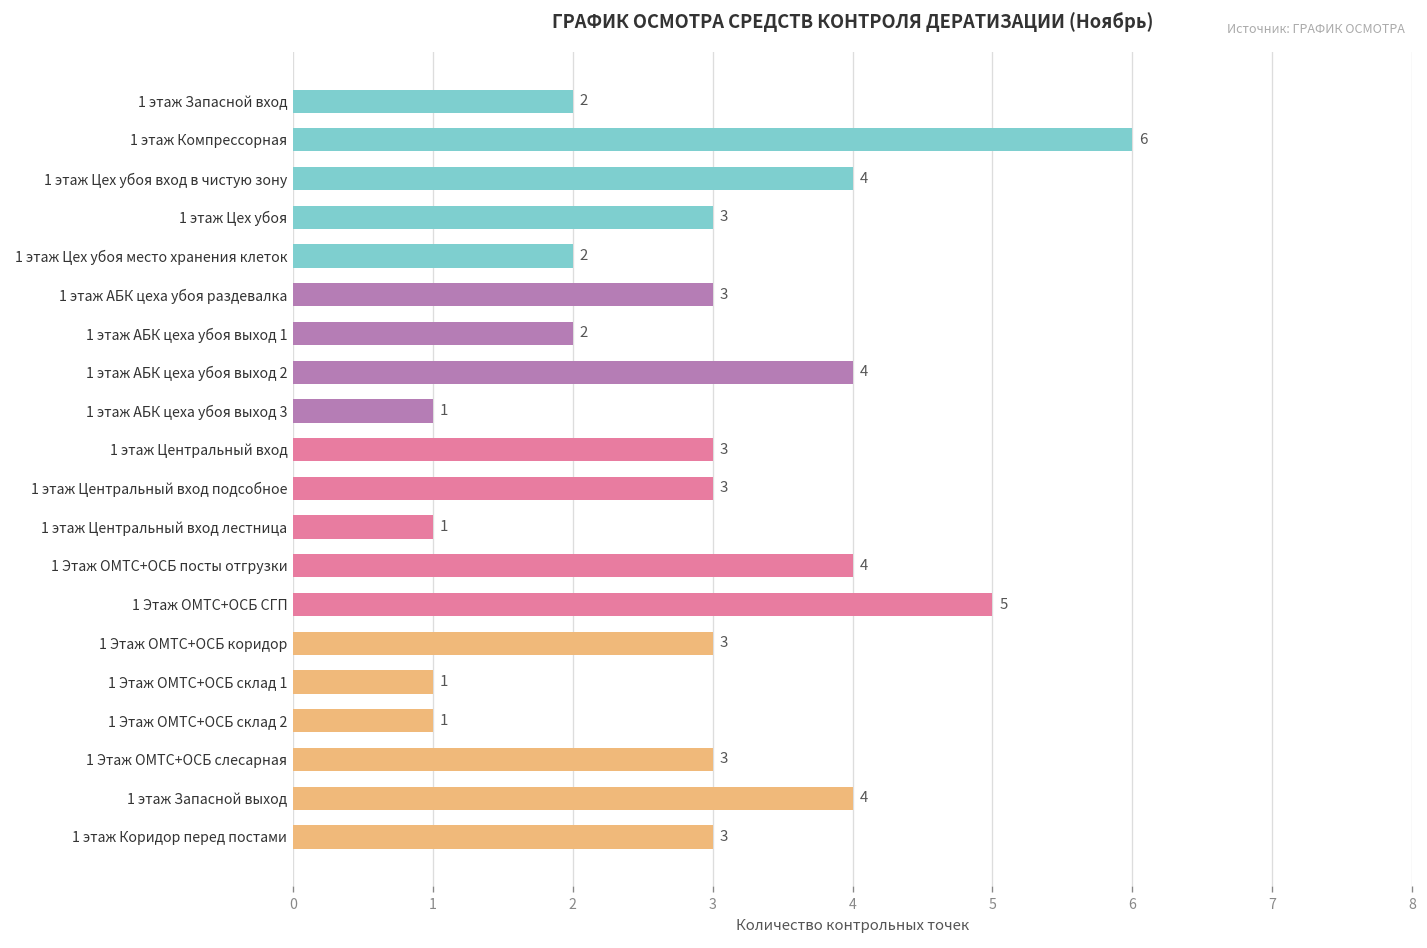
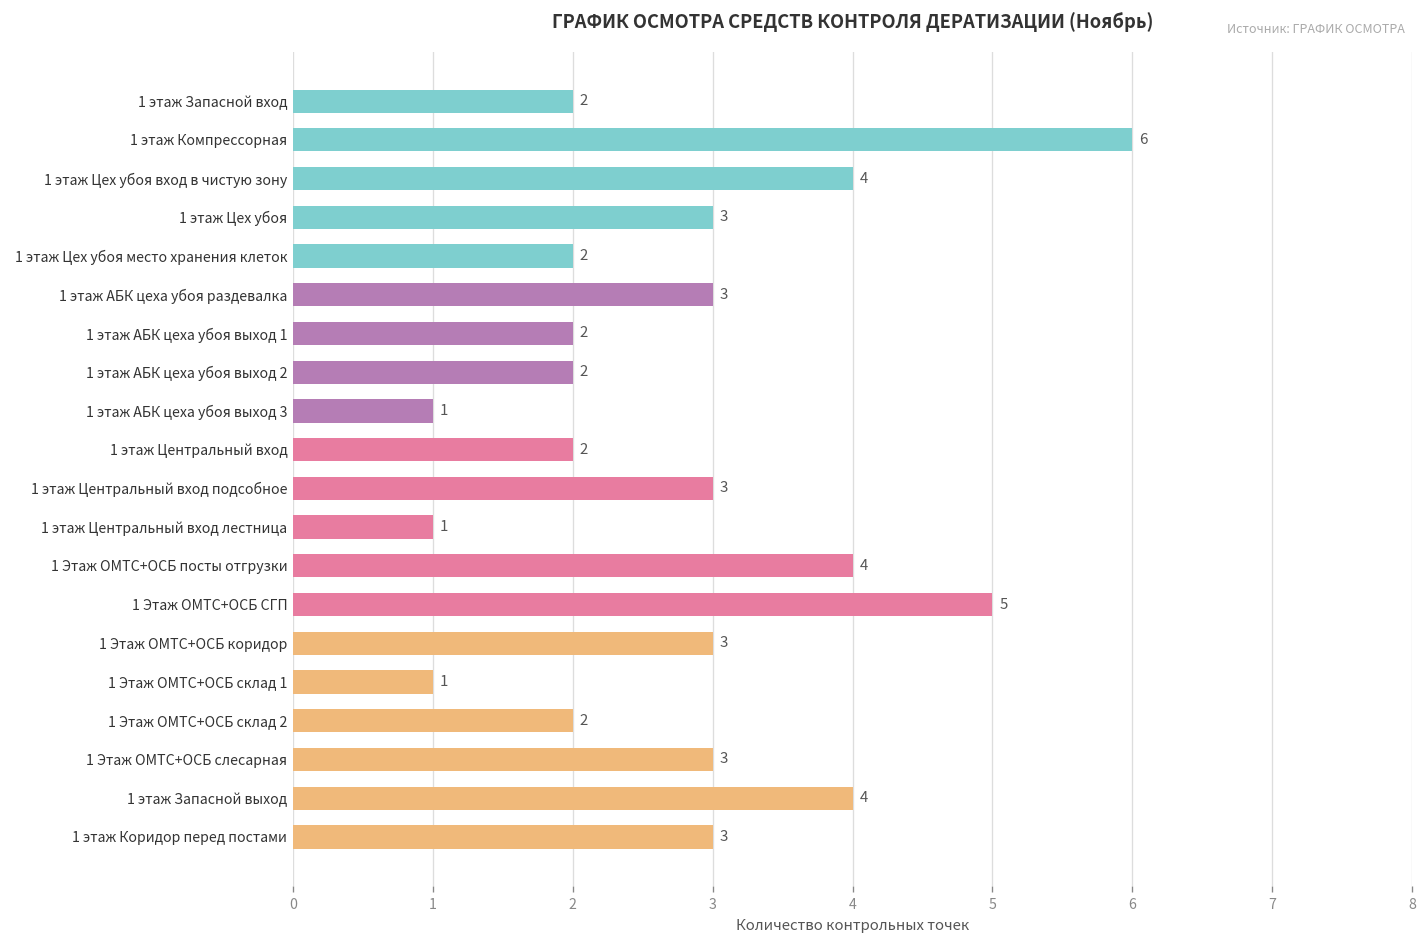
  {
    "1 этаж Запасной вход": 2,
    "1 этаж Компрессорная": 6,
    "1 этаж Цех убоя вход в чистую зону": 4,
    "1 этаж Цех убоя": 3,
    "1 этаж Цех убоя место хранения клеток": 2,
    "1 этаж АБК цеха убоя раздевалка": 3,
    "1 этаж АБК цеха убоя выход 1": 2,
-   "1 этаж АБК цеха убоя выход 2": 4,
+   "1 этаж АБК цеха убоя выход 2": 2,
    "1 этаж АБК цеха убоя выход 3": 1,
-   "1 этаж Центральный вход": 3,
+   "1 этаж Центральный вход": 2,
    "1 этаж Центральный вход подсобное": 3,
    "1 этаж Центральный вход лестница": 1,
    "1 Этаж ОМТС+ОСБ посты отгрузки": 4,
    "1 Этаж ОМТС+ОСБ СГП": 5,
    "1 Этаж ОМТС+ОСБ коридор": 3,
    "1 Этаж ОМТС+ОСБ склад 1": 1,
-   "1 Этаж ОМТС+ОСБ склад 2": 1,
+   "1 Этаж ОМТС+ОСБ склад 2": 2,
    "1 Этаж ОМТС+ОСБ слесарная": 3,
    "1 этаж Запасной выход": 4,
    "1 этаж Коридор перед постами": 3
  }
